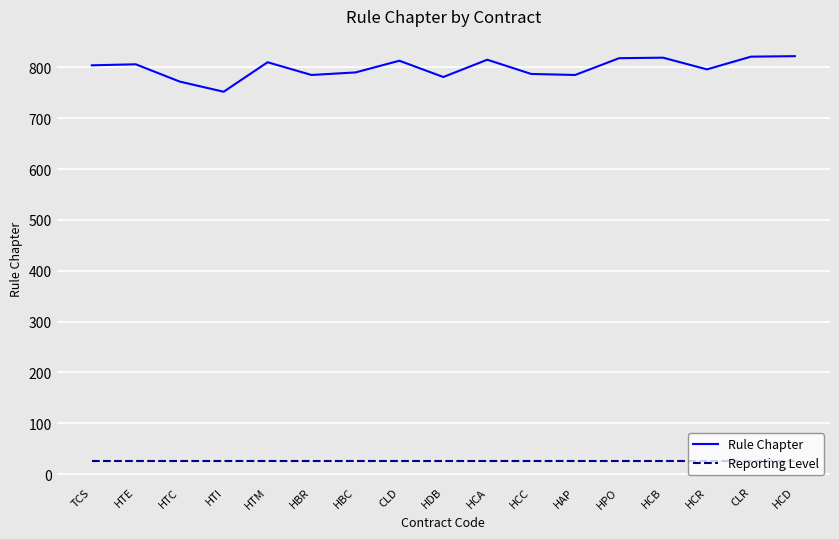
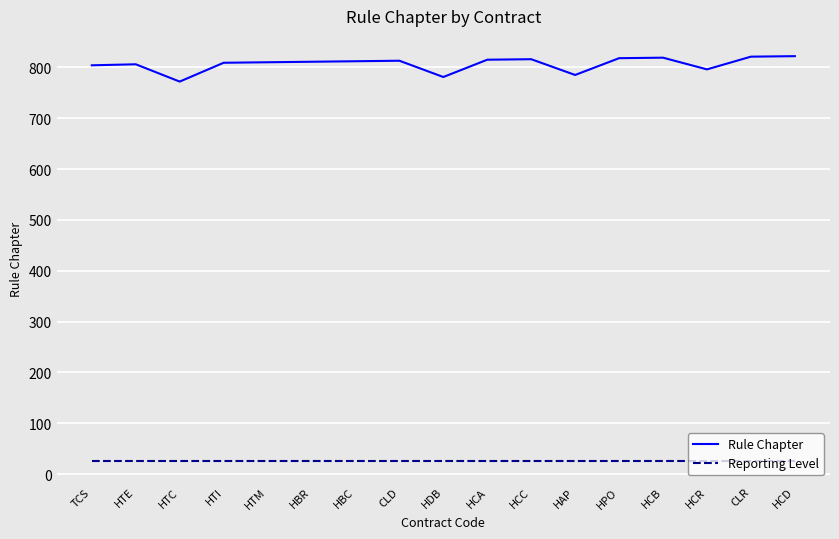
  {
    "Rule Chapter": {
      "TCS": 800,
      "HTE": 810,
      "HTC": 770,
-     "HTI": 750,
+     "HTI": 810,
      "HTM": 810,
-     "HBR": 790,
-     "HBC": 790,
+     "HBR": 810,
+     "HBC": 810,
      "CLD": 810,
      "HDB": 780,
      "HCA": 820,
-     "HCC": 790,
+     "HCC": 820,
      "HAP": 790,
      "HPO": 820,
      "HCB": 820,
      "HCR": 800,
      "CLR": 820,
      "HCD": 820
    },
    "Reporting Level": {
      "TCS": 30,
      "HTE": 30,
      "HTC": 30,
      "HTI": 30,
      "HTM": 30,
      "HBR": 30,
      "HBC": 30,
      "CLD": 30,
      "HDB": 30,
      "HCA": 30,
      "HCC": 30,
      "HAP": 30,
      "HPO": 30,
      "HCB": 30
    }
  }
